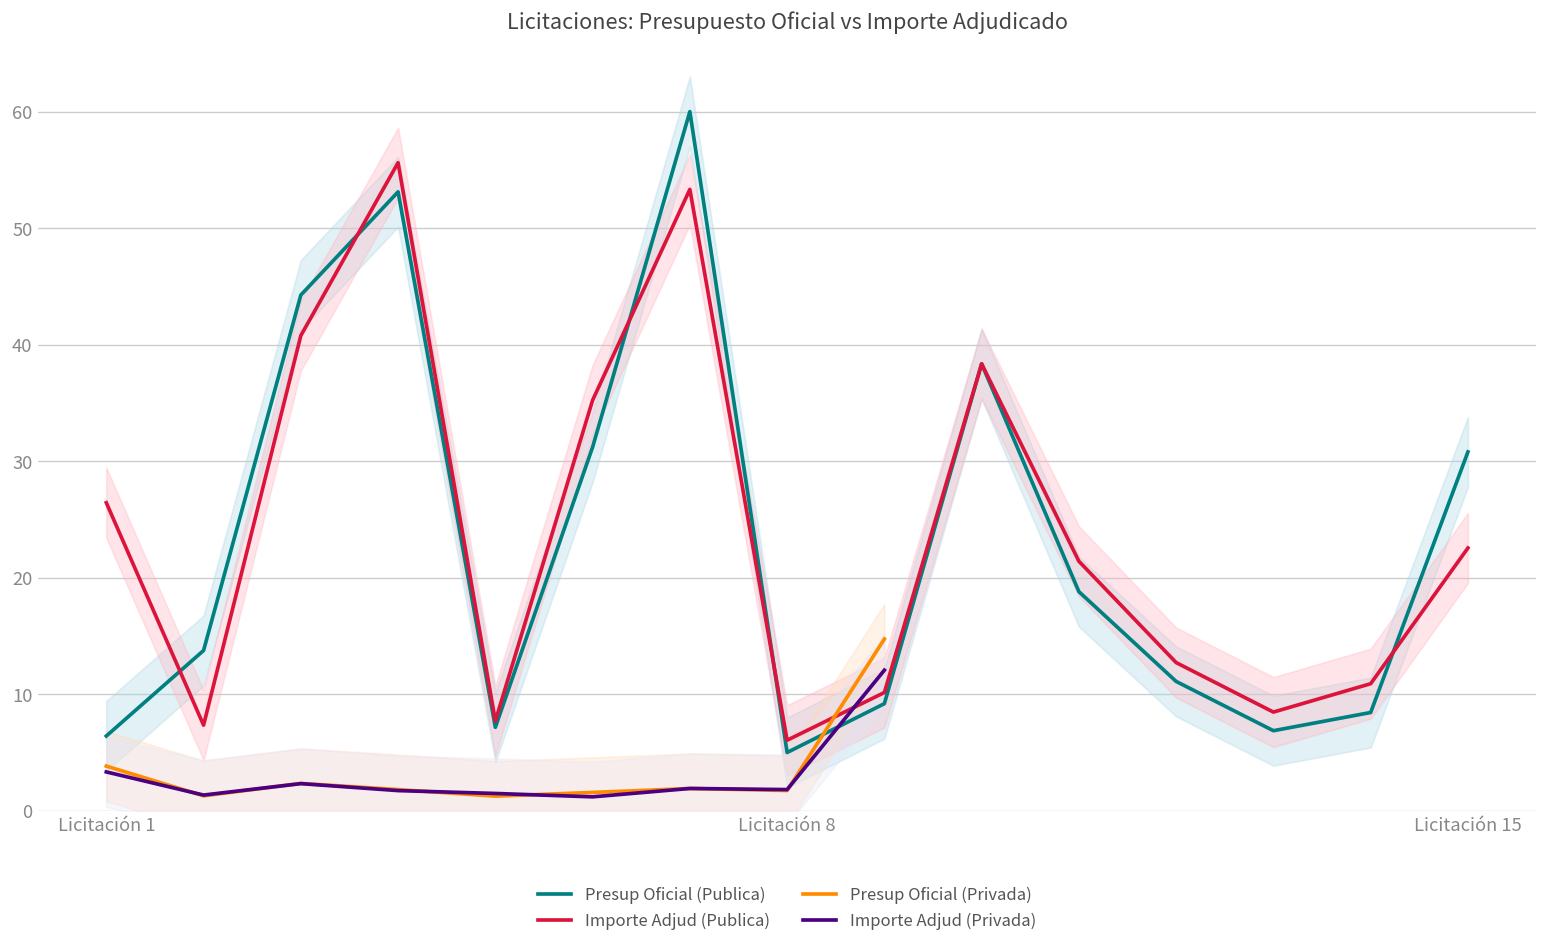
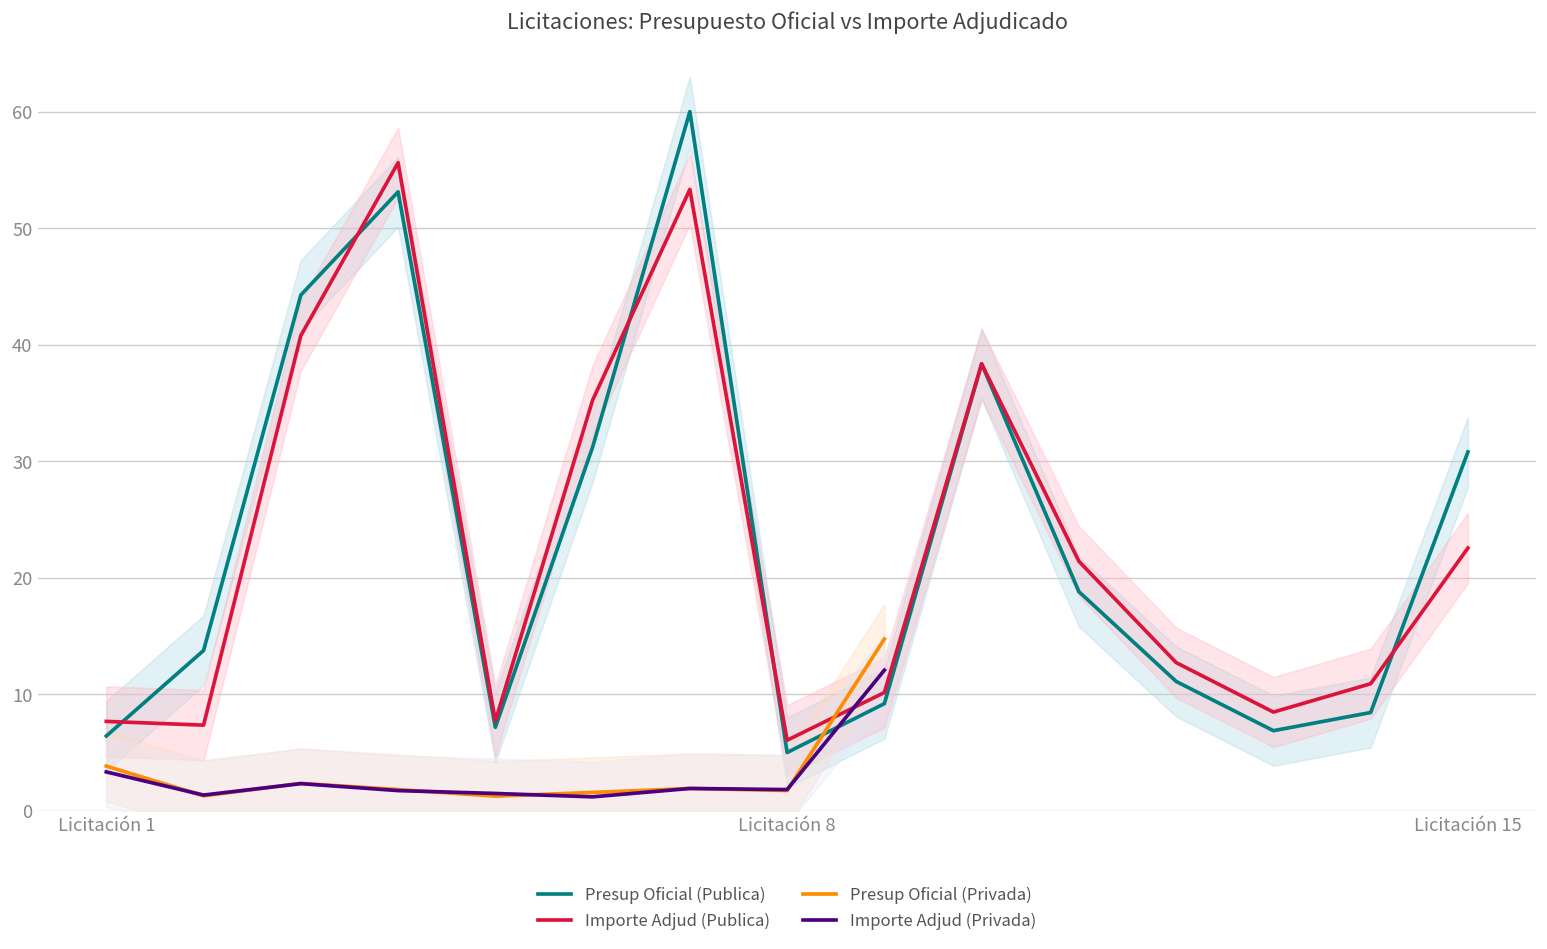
  {
    "Presup Oficial (Publica)": {
      "Licitación 15": 31
    },
    "Importe Adjud (Publica)": {
-     "Licitación 1": 26,
+     "Licitación 1": 8,
      "Licitación 8": 6,
      "Licitación 15": 23
    },
    "Presup Oficial (Privada)": {
      "Licitación 1": 4
    },
    "Importe Adjud (Privada)": {
      "Licitación 1": 3
    }
  }
